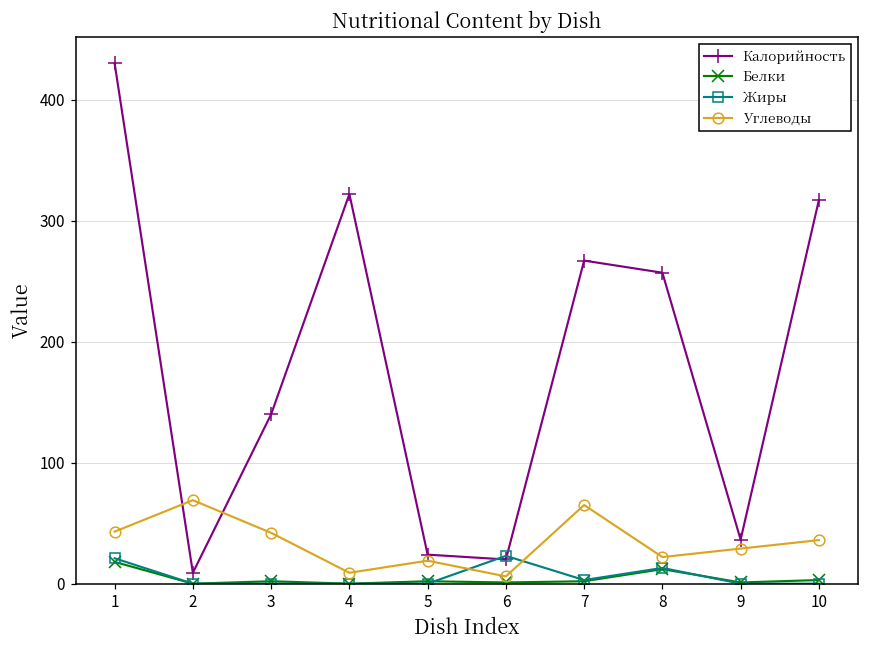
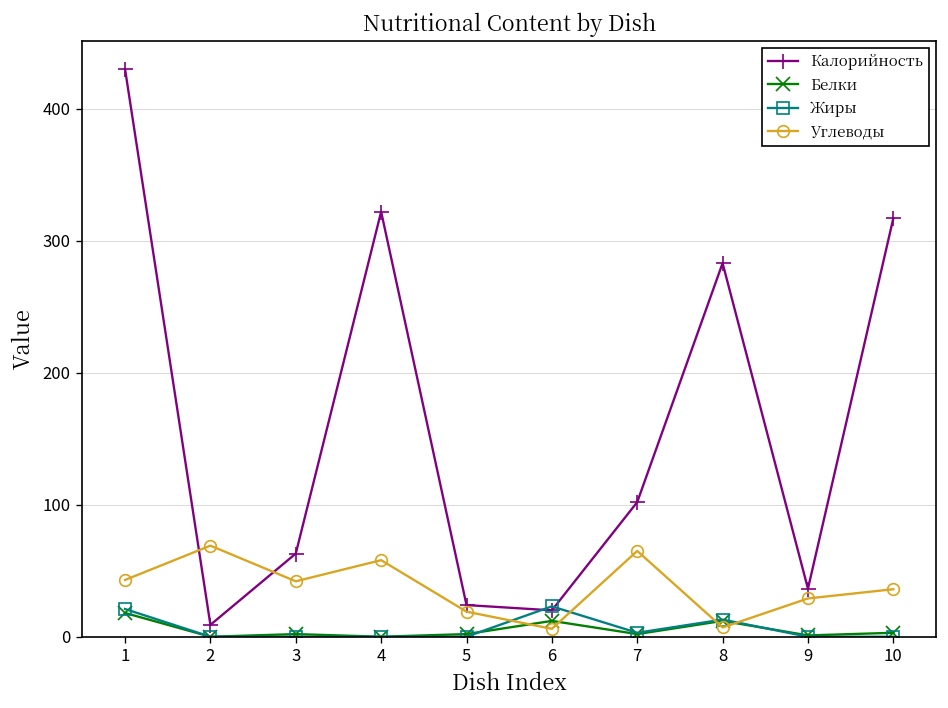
  {
    "Калорийность": {
      "1": 430,
      "2": 9,
-     "3": 140,
+     "3": 63,
      "4": 322,
      "5": 24,
      "6": 20,
-     "7": 267,
-     "8": 257,
+     "7": 102,
+     "8": 283,
      "9": 36,
      "10": 317
    },
    "Белки": {
      "1": 18,
-     "6": 1,
+     "6": 12,
      "10": 3
    },
    "Жиры": {
      "1": 21,
      "6": 23,
      "10": 0
    },
    "Углеводы": {
      "1": 43,
      "2": 69,
      "3": 42,
-     "4": 9,
+     "4": 58,
      "5": 19,
      "6": 6,
      "7": 65,
-     "8": 22,
+     "8": 7,
      "9": 29,
      "10": 36
    }
  }
